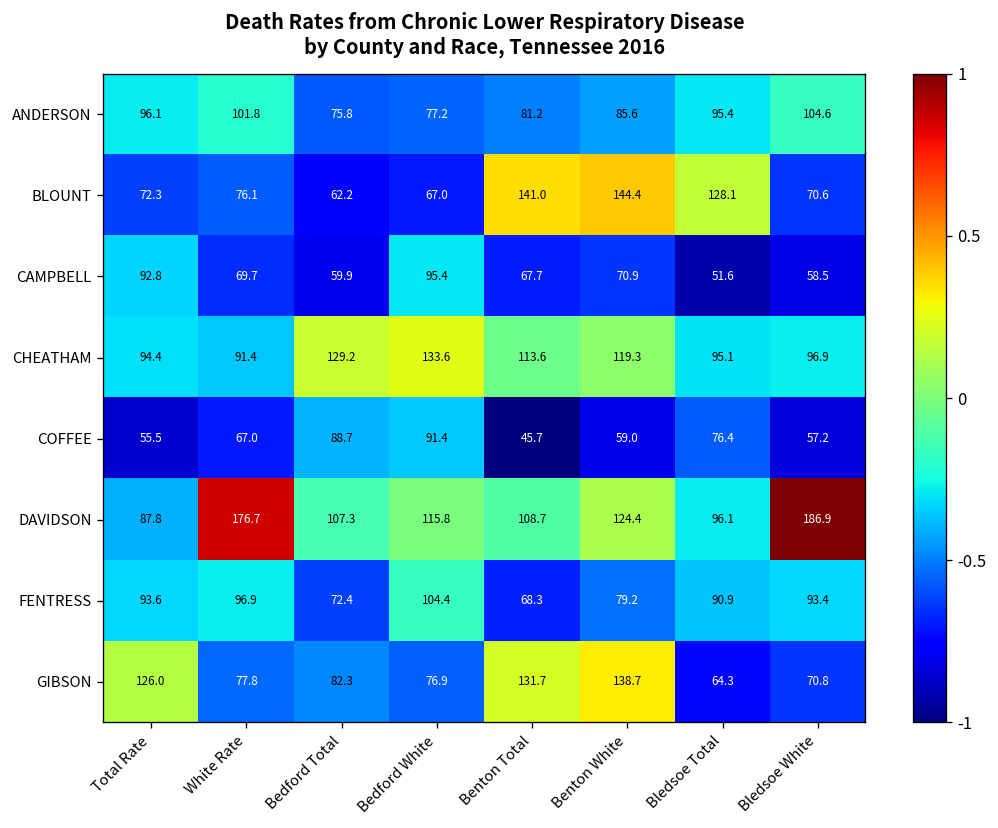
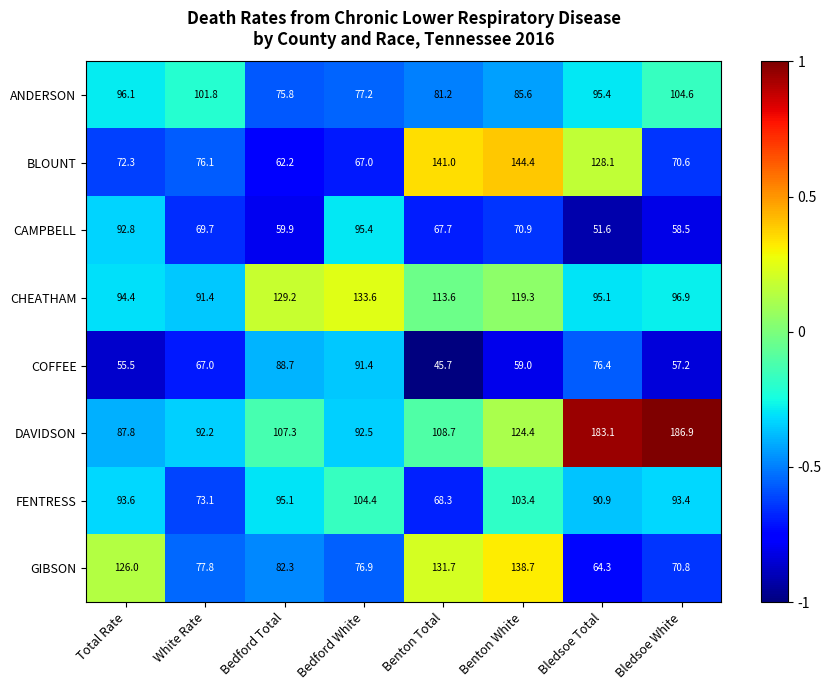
  {
    "ANDERSON": {
      "Total Rate": 96.1,
      "White Rate": 101.8,
      "Bedford Total": 75.8,
      "Bedford White": 77.2,
      "Benton Total": 81.2,
      "Benton White": 85.6,
      "Bledsoe Total": 95.4,
      "Bledsoe White": 104.6
    },
    "BLOUNT": {
      "Total Rate": 72.3,
      "White Rate": 76.1,
      "Bedford Total": 62.2,
      "Bedford White": 67.0,
      "Benton Total": 141.0,
      "Benton White": 144.4,
      "Bledsoe Total": 128.1,
      "Bledsoe White": 70.6
    },
    "CAMPBELL": {
      "Total Rate": 92.8,
      "White Rate": 69.7,
      "Bedford Total": 59.9,
      "Bedford White": 95.4,
      "Benton Total": 67.7,
      "Benton White": 70.9,
      "Bledsoe Total": 51.6,
      "Bledsoe White": 58.5
    },
    "CHEATHAM": {
      "Total Rate": 94.4,
      "White Rate": 91.4,
      "Bedford Total": 129.2,
      "Bedford White": 133.6,
      "Benton Total": 113.6,
      "Benton White": 119.3,
      "Bledsoe Total": 95.1,
      "Bledsoe White": 96.9
    },
    "COFFEE": {
      "Total Rate": 55.5,
      "White Rate": 67.0,
      "Bedford Total": 88.7,
      "Bedford White": 91.4,
      "Benton Total": 45.7,
      "Benton White": 59.0,
      "Bledsoe Total": 76.4,
      "Bledsoe White": 57.2
    },
    "DAVIDSON": {
      "Total Rate": 87.8,
-     "White Rate": 176.7,
+     "White Rate": 92.2,
      "Bedford Total": 107.3,
-     "Bedford White": 115.8,
+     "Bedford White": 92.5,
      "Benton Total": 108.7,
      "Benton White": 124.4,
-     "Bledsoe Total": 96.1,
+     "Bledsoe Total": 183.1,
      "Bledsoe White": 186.9
    },
    "FENTRESS": {
      "Total Rate": 93.6,
-     "White Rate": 96.9,
-     "Bedford Total": 72.4,
+     "White Rate": 73.1,
+     "Bedford Total": 95.1,
      "Bedford White": 104.4,
      "Benton Total": 68.3,
-     "Benton White": 79.2,
+     "Benton White": 103.4,
      "Bledsoe Total": 90.9,
      "Bledsoe White": 93.4
    },
    "GIBSON": {
      "Total Rate": 126.0,
      "White Rate": 77.8,
      "Bedford Total": 82.3,
      "Bedford White": 76.9,
      "Benton Total": 131.7,
      "Benton White": 138.7,
      "Bledsoe Total": 64.3,
      "Bledsoe White": 70.8
    }
  }
